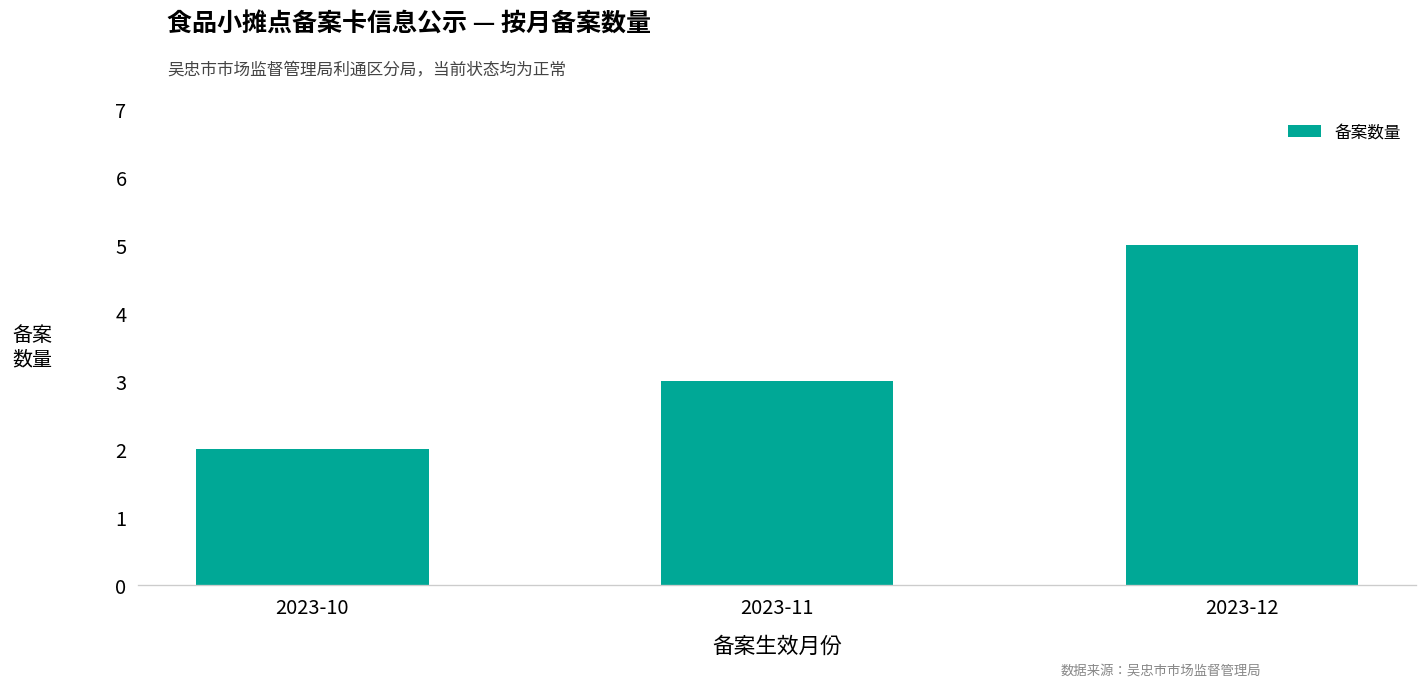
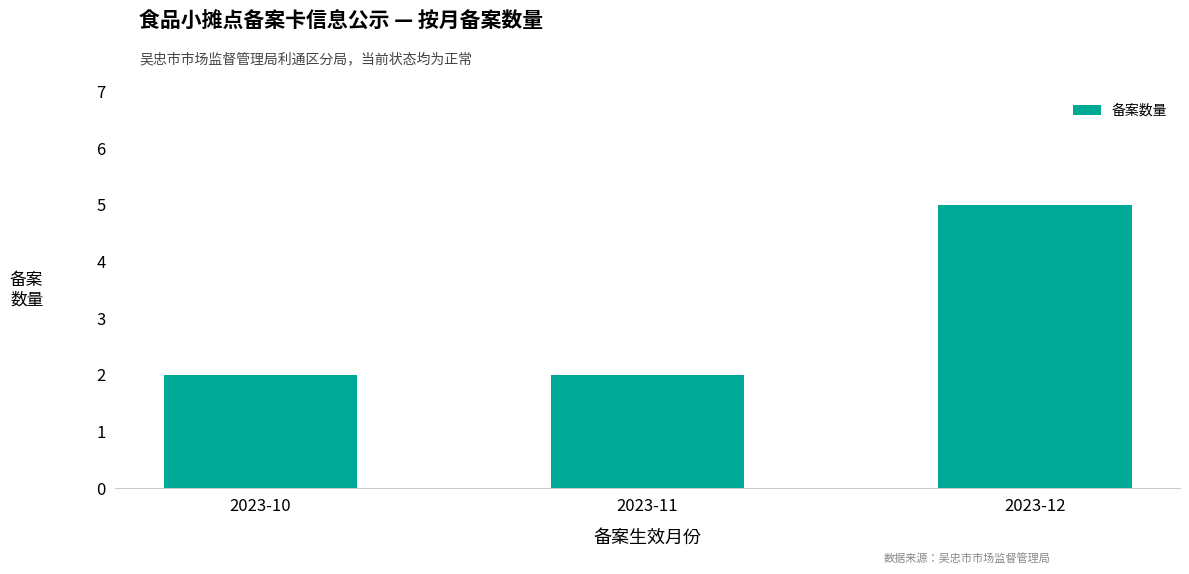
  {
    "2023-10": 2,
-   "2023-11": 3,
+   "2023-11": 2,
    "2023-12": 5
  }
